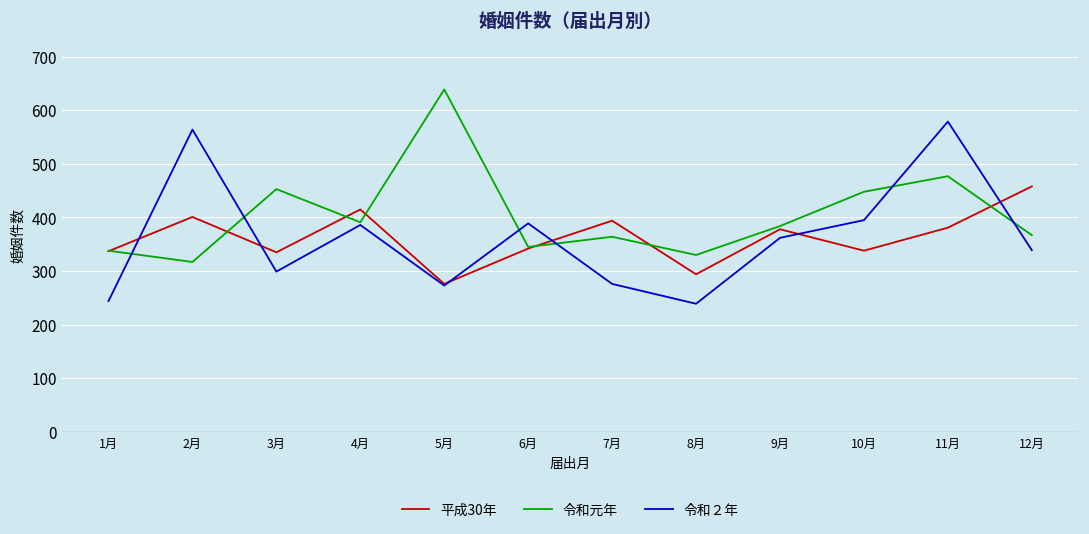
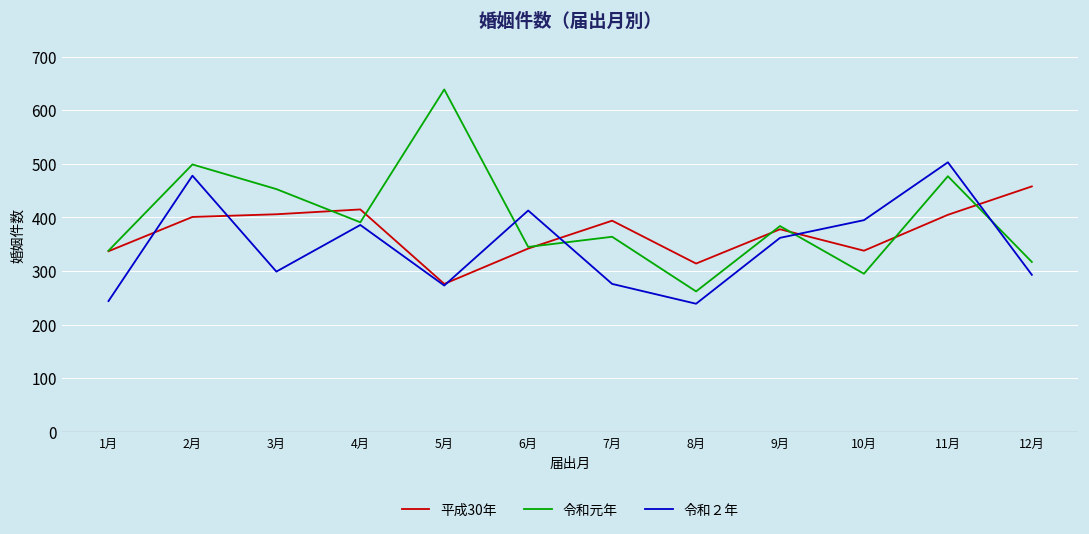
  {
    "平成30年": {
      "2月": 400,
-     "3月": 340,
+     "3月": 410,
      "4月": 420,
      "7月": 390,
-     "8月": 290,
+     "8月": 310,
      "9月": 380,
      "10月": 340,
-     "11月": 380,
+     "11月": 410,
      "12月": 460
    },
    "令和元年": {
-     "2月": 320,
+     "2月": 500,
      "3月": 450,
      "5月": 640,
      "7月": 360,
-     "8月": 330,
+     "8月": 260,
      "9月": 380,
-     "10月": 450,
+     "10月": 300,
      "11月": 480,
-     "12月": 370
+     "12月": 320
    },
    "令和２年": {
      "1月": 240,
-     "2月": 560,
+     "2月": 480,
      "3月": 300,
-     "6月": 390,
+     "6月": 410,
      "7月": 280,
      "8月": 240,
      "9月": 360,
      "10月": 400,
-     "11月": 580,
-     "12月": 340
+     "11月": 500,
+     "12月": 290
    }
  }
